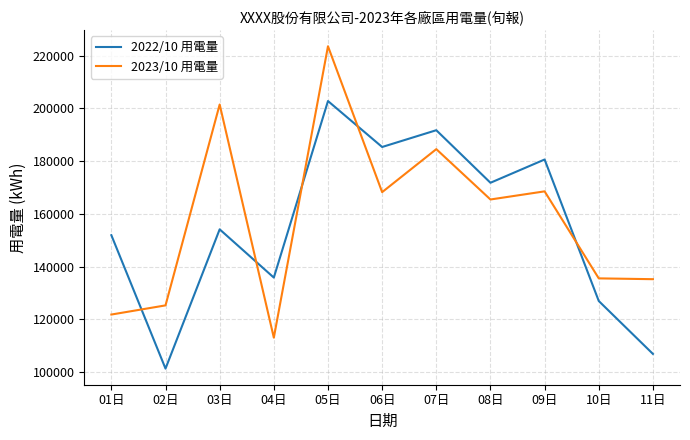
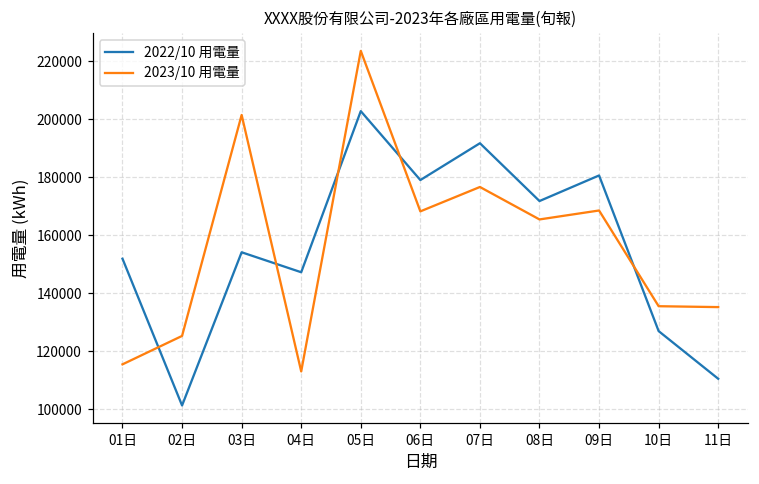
  {
    "2022/10 用電量": {
      "01日": 152000,
      "02日": 101000,
      "03日": 154000,
-     "04日": 136000,
+     "04日": 147000,
      "05日": 203000,
-     "06日": 185000,
+     "06日": 179000,
      "07日": 192000,
      "08日": 172000,
      "09日": 181000,
      "10日": 127000,
-     "11日": 107000
+     "11日": 111000
    },
    "2023/10 用電量": {
-     "01日": 122000,
+     "01日": 116000,
      "02日": 125000,
      "03日": 201000,
      "04日": 113000,
      "05日": 224000,
      "06日": 168000,
-     "07日": 185000,
+     "07日": 177000,
      "08日": 165000,
      "09日": 169000,
      "10日": 136000,
      "11日": 135000
    }
  }
